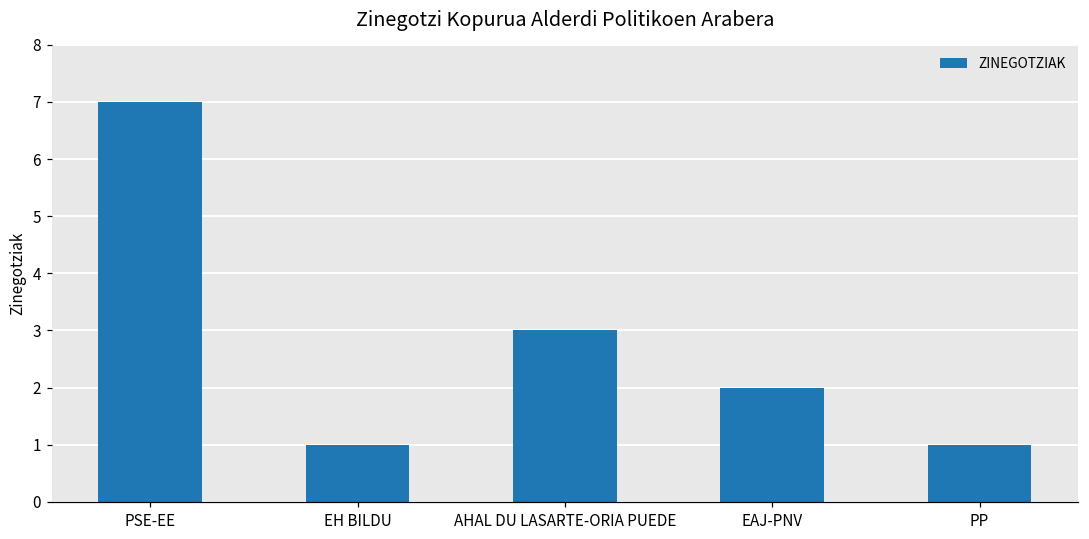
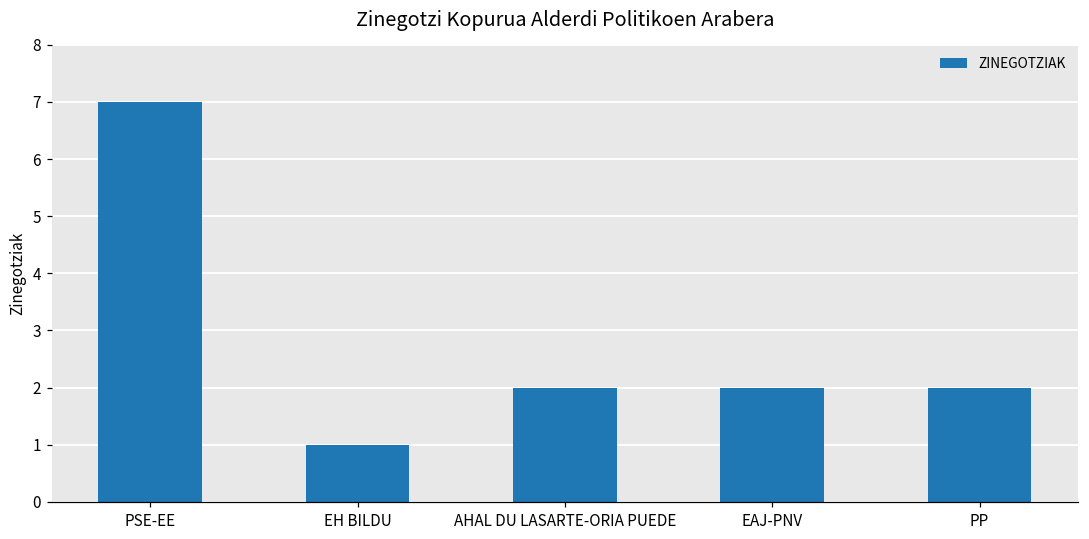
  {
    "PSE-EE": 7,
    "EH BILDU": 1,
-   "AHAL DU LASARTE-ORIA PUEDE": 3,
+   "AHAL DU LASARTE-ORIA PUEDE": 2,
    "EAJ-PNV": 2,
-   "PP": 1
+   "PP": 2
  }
